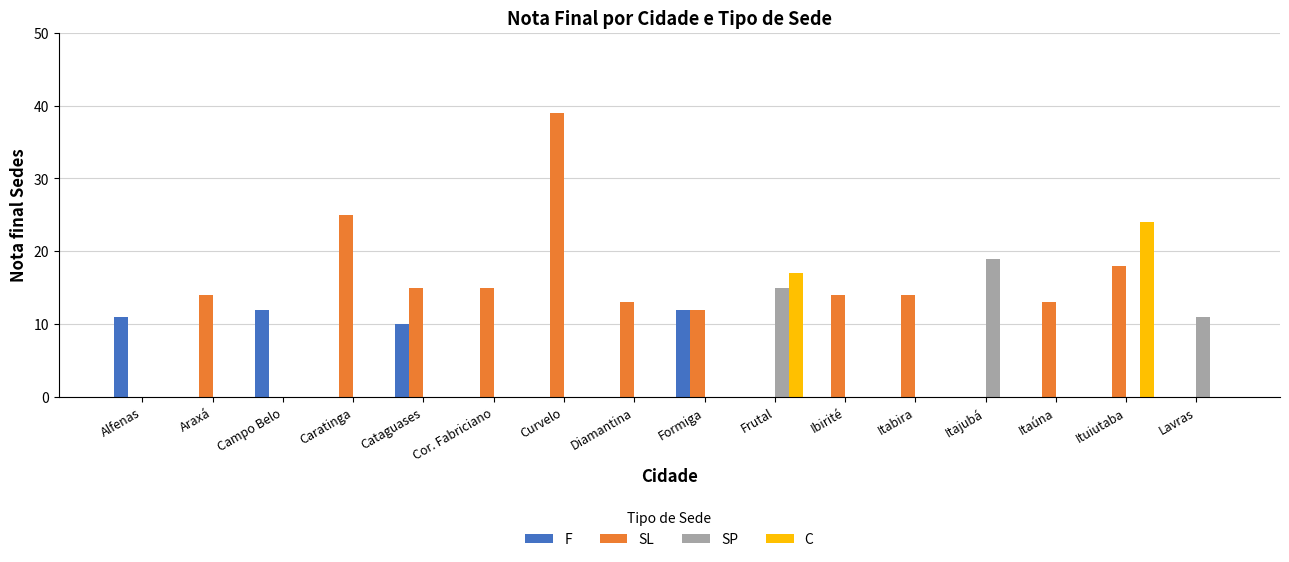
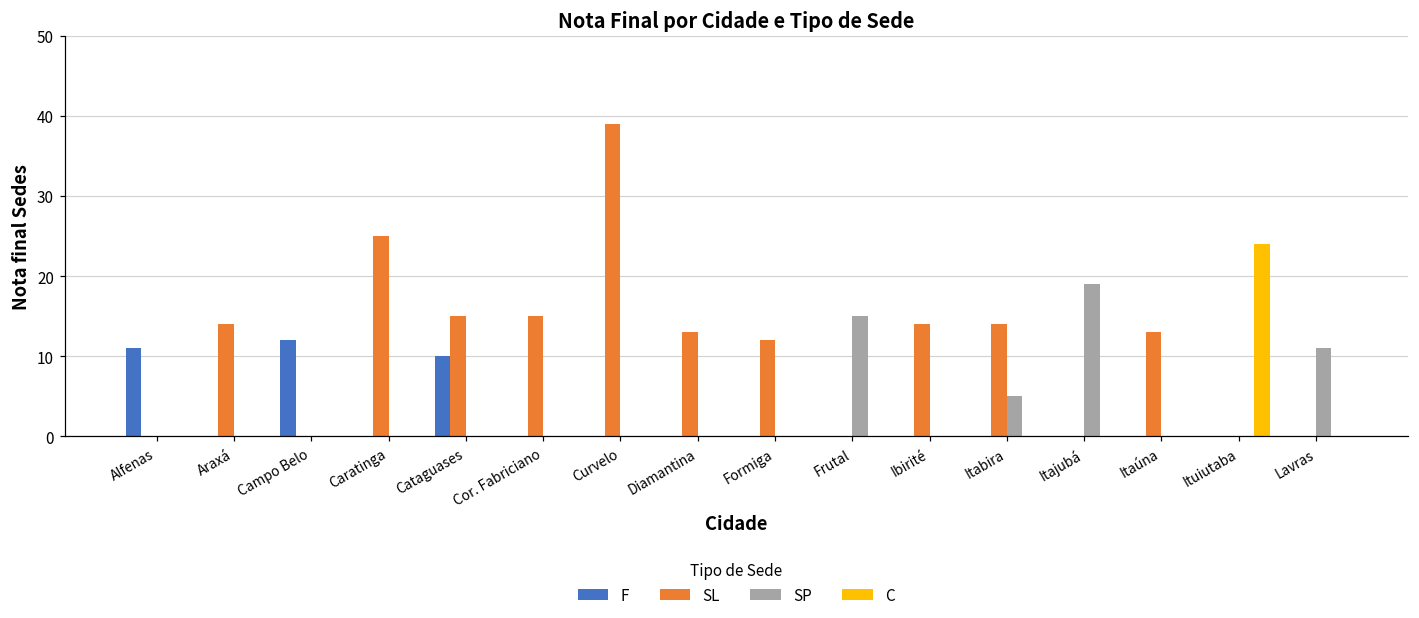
  {
    "F": {
      "Alfenas": 11,
      "Araxá": 0,
      "Campo Belo": 12,
      "Caratinga": 0,
      "Cataguases": 10,
      "Cor. Fabriciano": 0,
      "Curvelo": 0,
      "Diamantina": 0,
-     "Formiga": 12,
+     "Formiga": 0,
      "Frutal": 0,
      "Ibirité": 0,
      "Itabira": 0,
      "Itajubá": 0,
      "Itaúna": 0,
      "Ituiutaba": 0,
      "Lavras": 0
    },
    "SL": {
      "Alfenas": 0,
      "Araxá": 14,
      "Campo Belo": 0,
      "Caratinga": 25,
      "Cataguases": 15,
      "Cor. Fabriciano": 15,
      "Curvelo": 39,
      "Diamantina": 13,
      "Formiga": 12,
      "Frutal": 0,
      "Ibirité": 14,
      "Itabira": 14,
      "Itajubá": 0,
      "Itaúna": 13,
-     "Ituiutaba": 18,
+     "Ituiutaba": 0,
      "Lavras": 0
    },
    "SP": {
      "Alfenas": 0,
      "Araxá": 0,
      "Campo Belo": 0,
      "Caratinga": 0,
      "Cataguases": 0,
      "Cor. Fabriciano": 0,
      "Curvelo": 0,
      "Diamantina": 0,
      "Formiga": 0,
      "Frutal": 15,
      "Ibirité": 0,
-     "Itabira": 0,
+     "Itabira": 5,
      "Itajubá": 19,
      "Itaúna": 0,
      "Ituiutaba": 0,
      "Lavras": 11
    },
    "C": {
      "Alfenas": 0,
      "Araxá": 0,
      "Campo Belo": 0,
      "Caratinga": 0,
      "Cataguases": 0,
      "Cor. Fabriciano": 0,
      "Curvelo": 0,
      "Diamantina": 0,
      "Formiga": 0,
-     "Frutal": 17,
+     "Frutal": 0,
      "Ibirité": 0,
      "Itabira": 0,
      "Itajubá": 0,
      "Itaúna": 0,
      "Ituiutaba": 24,
      "Lavras": 0
    }
  }
